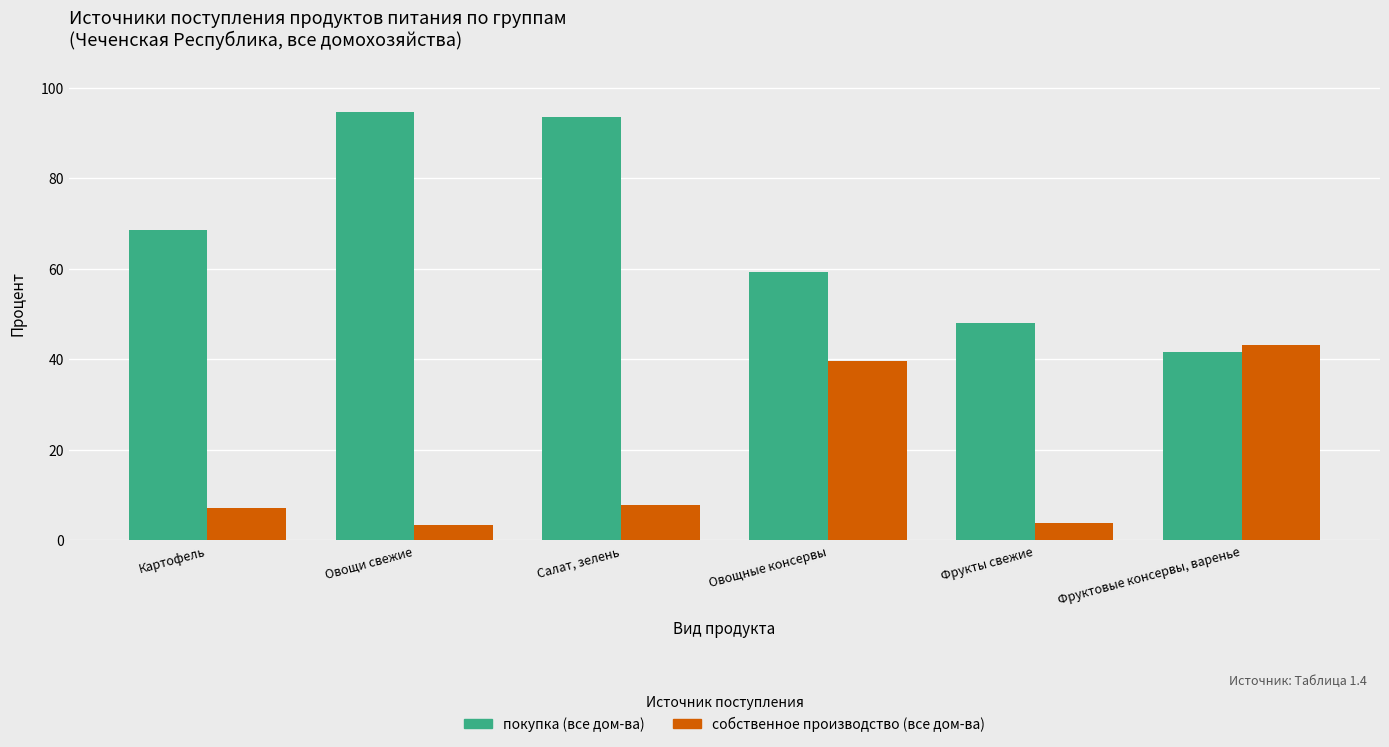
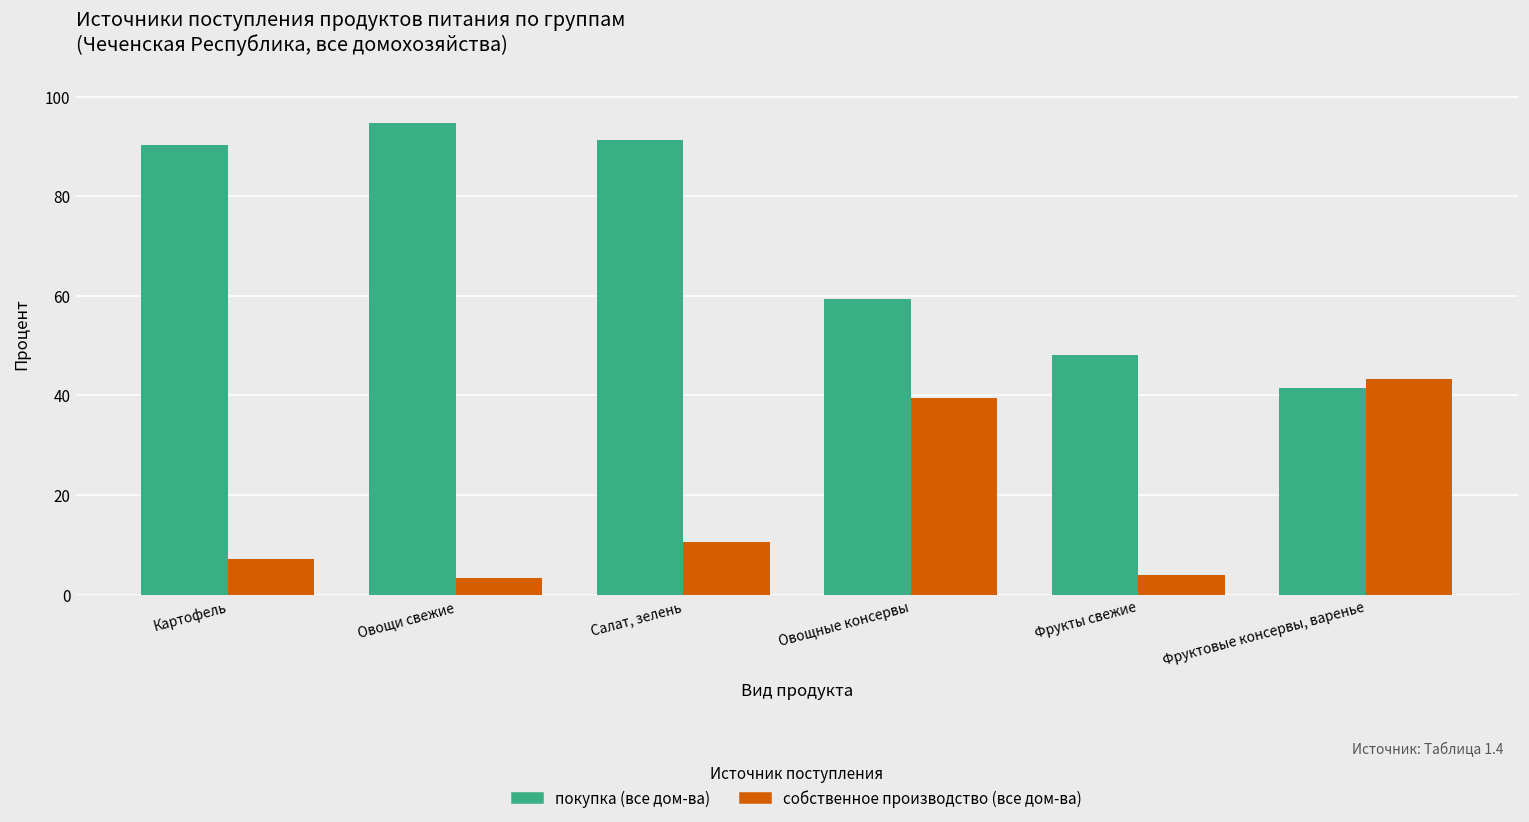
  {
    "покупка (все дом-ва)": {
-     "Картофель": 68,
+     "Картофель": 90,
      "Овощи свежие": 95,
-     "Салат, зелень": 94,
+     "Салат, зелень": 91,
      "Овощные консервы": 59,
      "Фрукты свежие": 48,
      "Фруктовые консервы, варенье": 42
    },
    "собственное производство (все дом-ва)": {
      "Картофель": 7,
      "Овощи свежие": 3,
-     "Салат, зелень": 8,
+     "Салат, зелень": 11,
      "Овощные консервы": 40,
      "Фрукты свежие": 4,
      "Фруктовые консервы, варенье": 43
    }
  }
